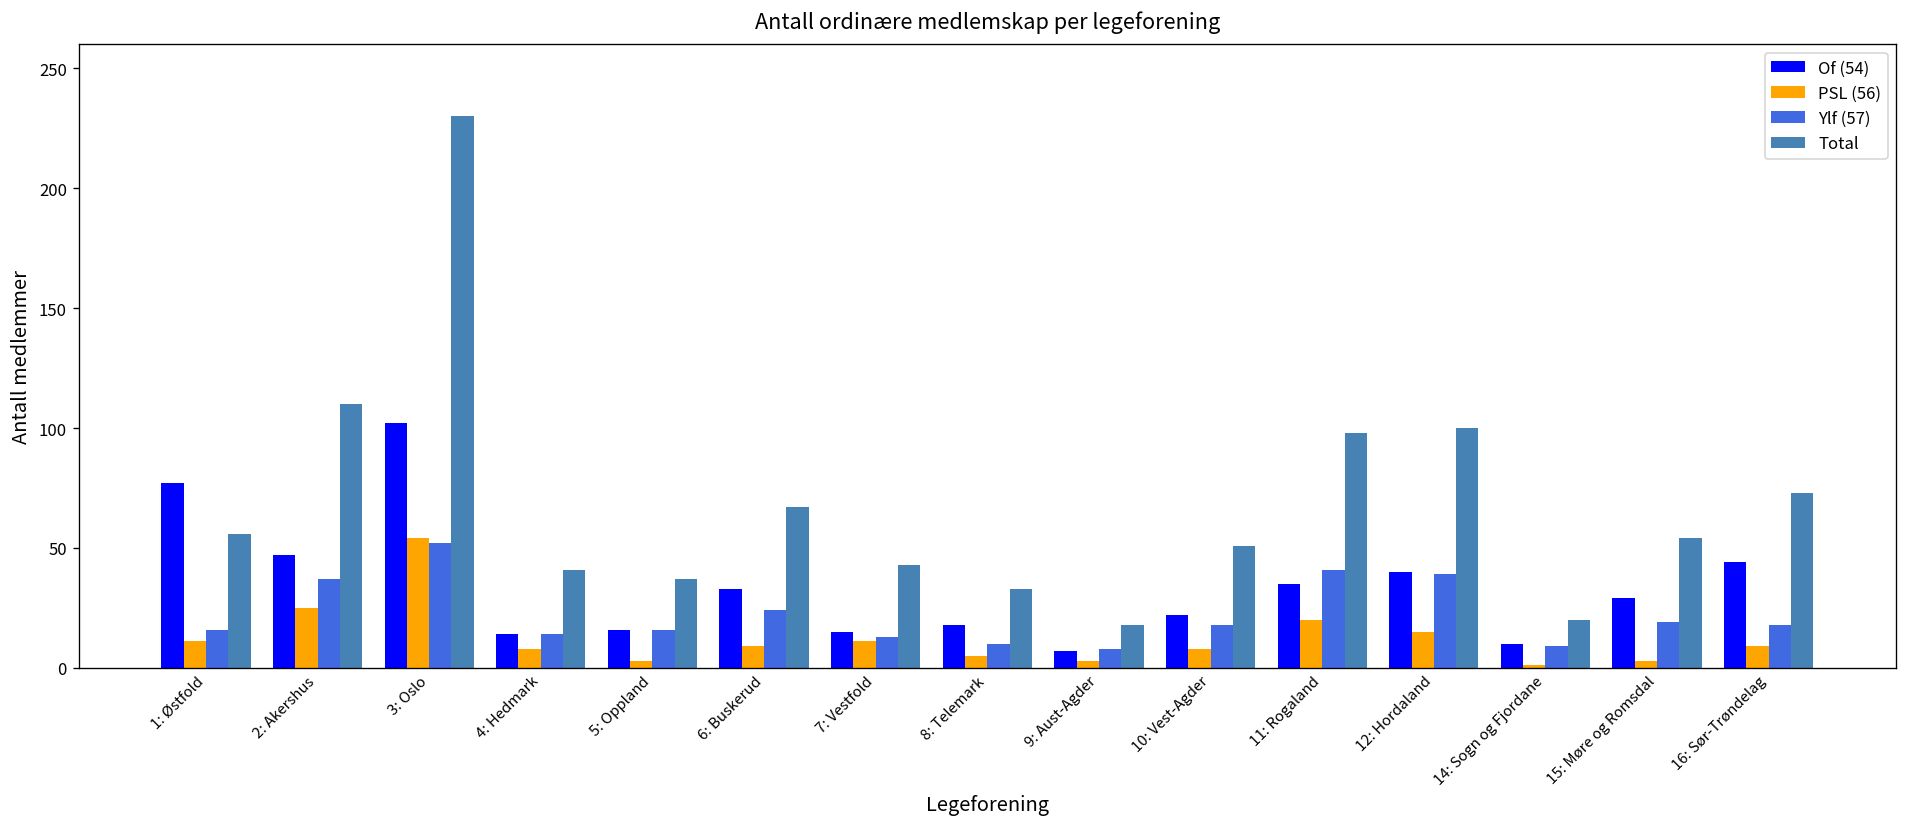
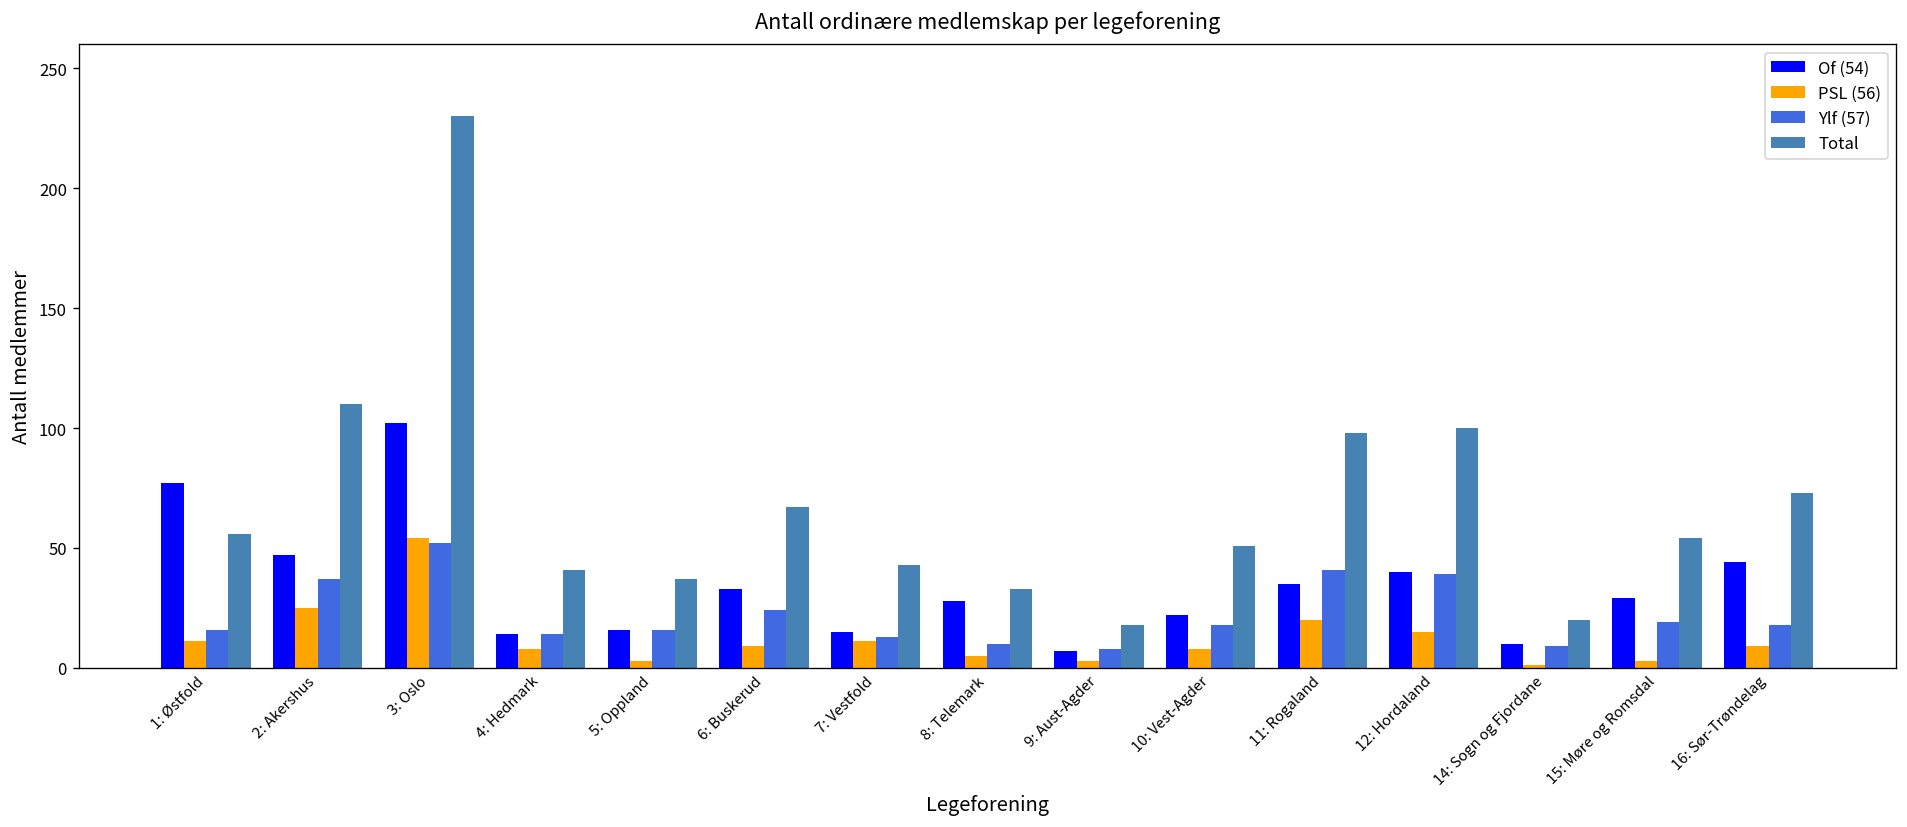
  {
    "Of (54)": {
      "1: Østfold": 77,
      "2: Akershus": 47,
      "3: Oslo": 102,
      "4: Hedmark": 14,
      "5: Oppland": 16,
      "6: Buskerud": 33,
      "7: Vestfold": 15,
-     "8: Telemark": 18,
+     "8: Telemark": 28,
      "9: Aust-Agder": 7,
      "10: Vest-Agder": 22,
      "11: Rogaland": 35,
      "12: Hordaland": 40,
      "14: Sogn og Fjordane": 10,
      "15: Møre og Romsdal": 29,
      "16: Sør-Trøndelag": 44
    },
    "PSL (56)": {
      "1: Østfold": 11,
      "2: Akershus": 25,
      "3: Oslo": 54,
      "4: Hedmark": 8,
      "5: Oppland": 3,
      "6: Buskerud": 9,
      "7: Vestfold": 11,
      "8: Telemark": 5,
      "9: Aust-Agder": 3,
      "10: Vest-Agder": 8,
      "11: Rogaland": 20,
      "12: Hordaland": 15,
      "15: Møre og Romsdal": 3,
      "16: Sør-Trøndelag": 9
    }
  }
